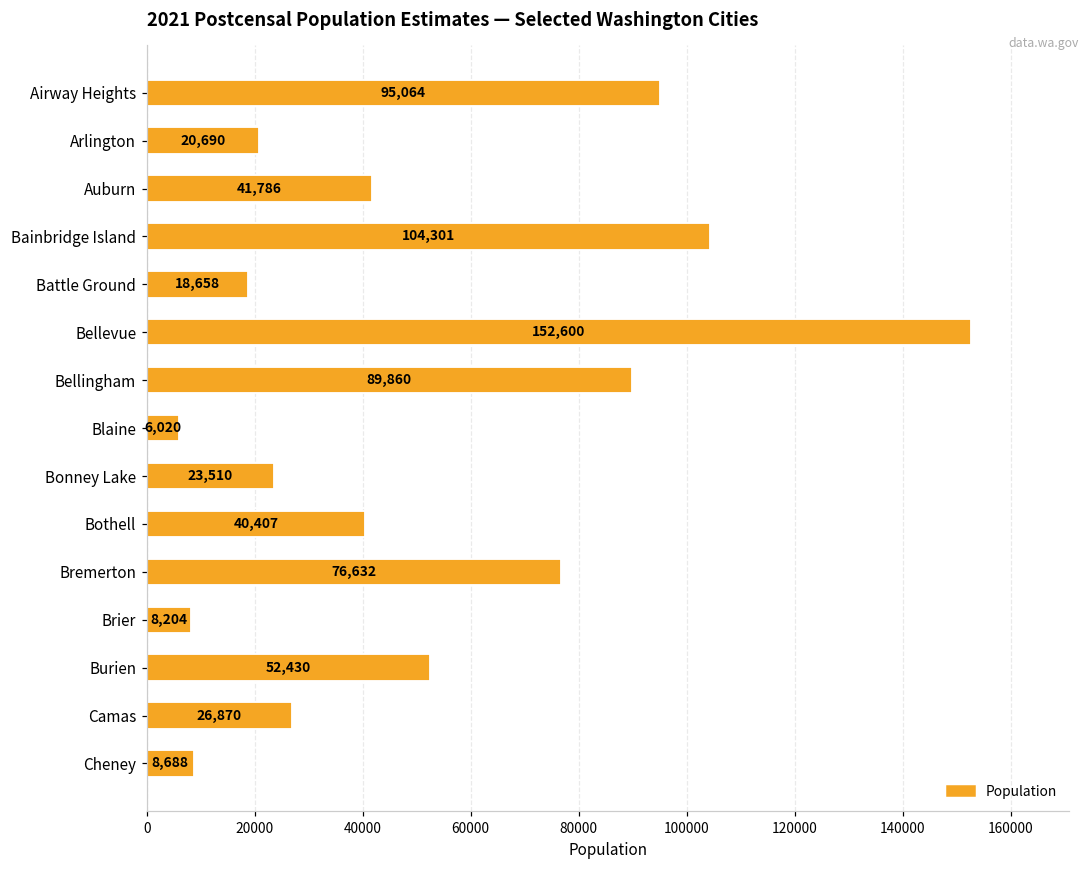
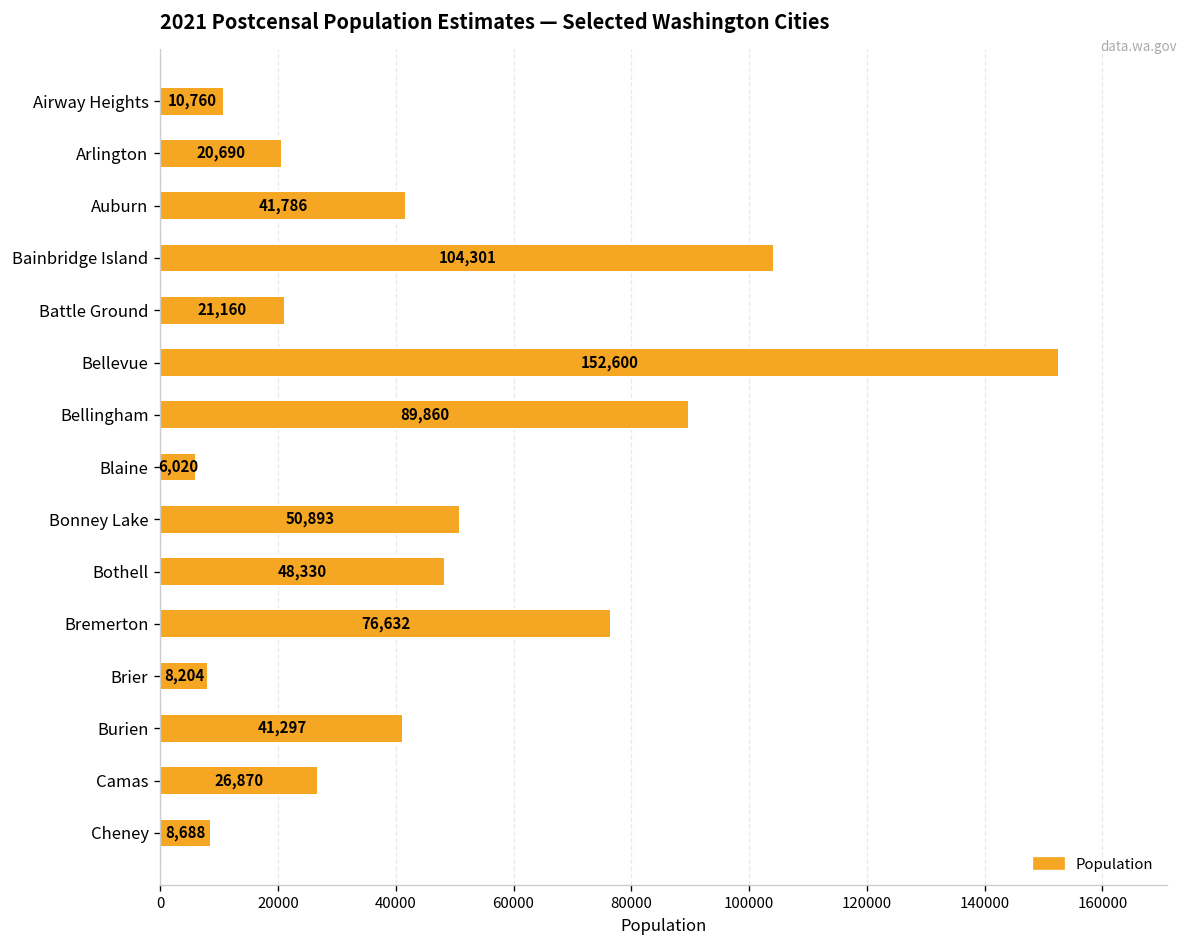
  {
-   "Airway Heights": "95,064",
+   "Airway Heights": "10,760",
    "Arlington": "20,690",
    "Auburn": "41,786",
    "Bainbridge Island": "104,301",
-   "Battle Ground": "18,658",
+   "Battle Ground": "21,160",
    "Bellevue": "152,600",
    "Bellingham": "89,860",
    "Blaine": "6,020",
-   "Bonney Lake": "23,510",
-   "Bothell": "40,407",
+   "Bonney Lake": "50,893",
+   "Bothell": "48,330",
    "Bremerton": "76,632",
    "Brier": "8,204",
-   "Burien": "52,430",
+   "Burien": "41,297",
    "Camas": "26,870",
    "Cheney": "8,688"
  }
